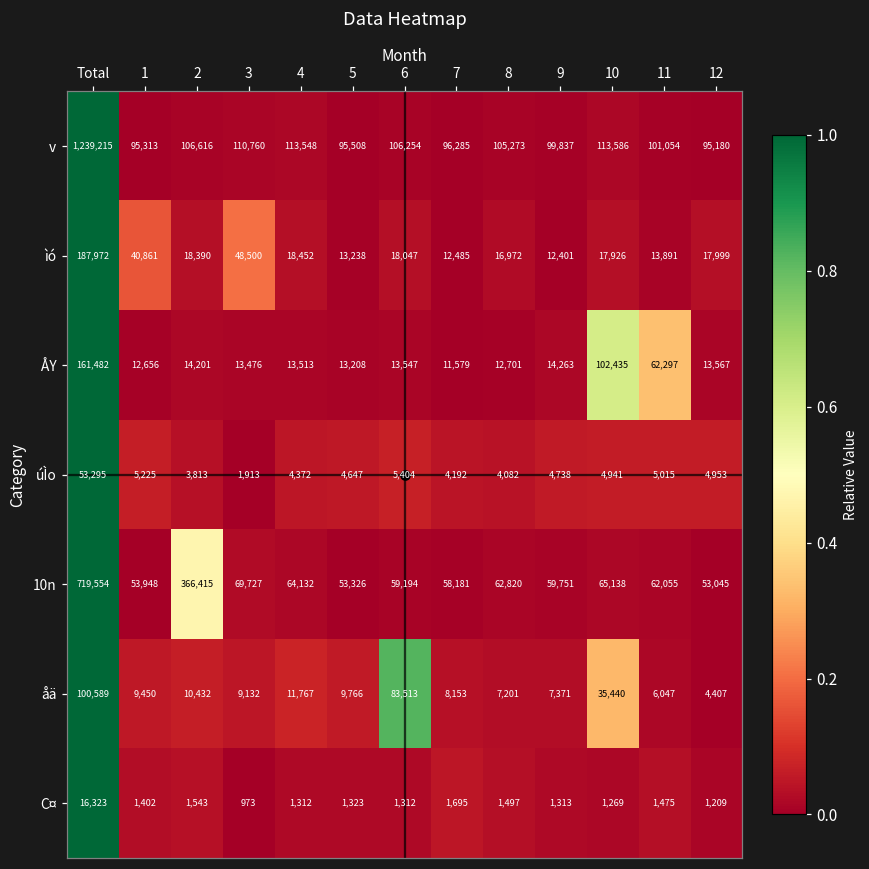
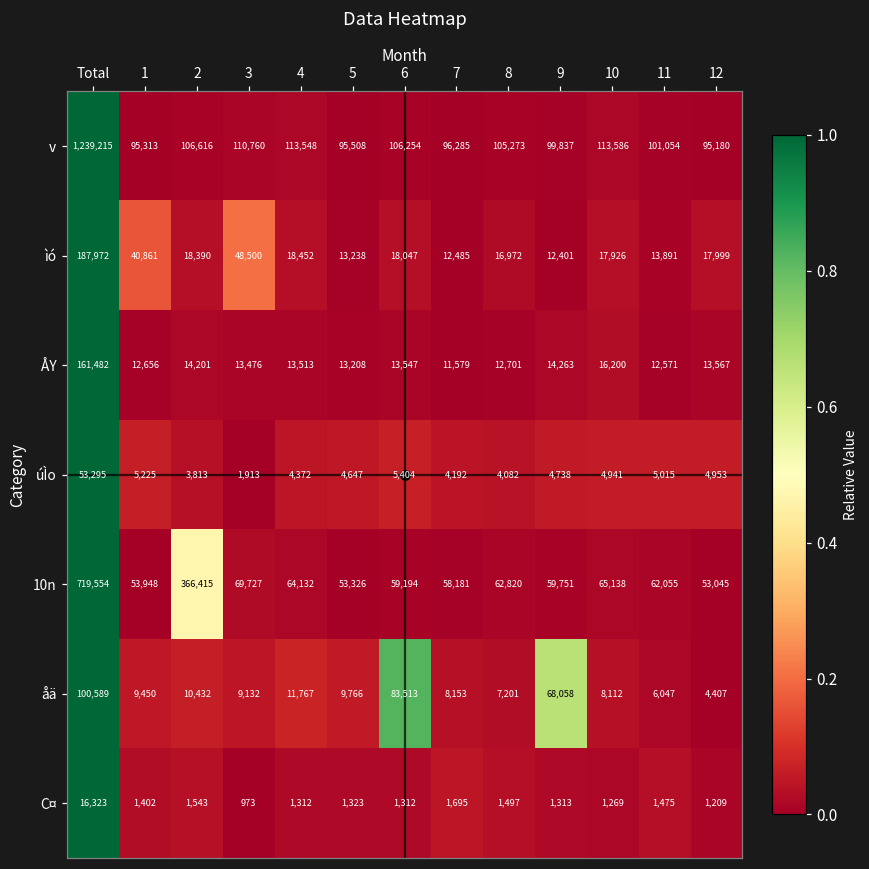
  {
    "v": {
      "Total": "1,239,215",
      "1": "95,313",
      "2": "106,616",
      "3": "110,760",
      "4": "113,548",
      "5": "95,508",
      "6": "106,254",
      "7": "96,285",
      "8": "105,273",
      "9": "99,837",
      "10": "113,586",
      "11": "101,054",
      "12": "95,180"
    },
    "ìó": {
      "Total": "187,972",
      "1": "40,861",
      "2": "18,390",
      "3": "48,500",
      "4": "18,452",
      "5": "13,238",
      "6": "18,047",
      "7": "12,485",
      "8": "16,972",
      "9": "12,401",
      "10": "17,926",
      "11": "13,891",
      "12": "17,999"
    },
    "ÅY": {
      "Total": "161,482",
      "1": "12,656",
      "2": "14,201",
      "3": "13,476",
      "4": "13,513",
      "5": "13,208",
      "6": "13,547",
      "7": "11,579",
      "8": "12,701",
      "9": "14,263",
-     "10": "102,435",
-     "11": "62,297",
+     "10": "16,200",
+     "11": "12,571",
      "12": "13,567"
    },
    "úÌo": {
      "Total": "53,295",
      "1": "5,225",
      "2": "3,813",
      "3": "1,913",
      "4": "4,372",
      "5": "4,647",
      "7": "4,192",
      "8": "4,082",
      "9": "4,738",
      "10": "4,941",
      "11": "5,015",
      "12": "4,953"
    },
    "10n": {
      "Total": "719,554",
      "1": "53,948",
      "2": "366,415",
      "3": "69,727",
      "4": "64,132",
      "5": "53,326",
      "6": "59,194",
      "7": "58,181",
      "8": "62,820",
      "9": "59,751",
      "10": "65,138",
      "11": "62,055",
      "12": "53,045"
    },
    "åä": {
      "Total": "100,589",
      "1": "9,450",
      "2": "10,432",
      "3": "9,132",
      "4": "11,767",
      "5": "9,766",
      "6": "83,513",
      "7": "8,153",
      "8": "7,201",
-     "9": "7,371",
-     "10": "35,440",
+     "9": "68,058",
+     "10": "8,112",
      "11": "6,047",
      "12": "4,407"
    },
    "C¤": {
      "Total": "16,323",
      "1": "1,402",
      "2": "1,543",
      "3": "973",
      "4": "1,312",
      "5": "1,323",
      "6": "1,312",
      "7": "1,695",
      "8": "1,497",
      "9": "1,313",
      "10": "1,269",
      "11": "1,475",
      "12": "1,209"
    }
  }
